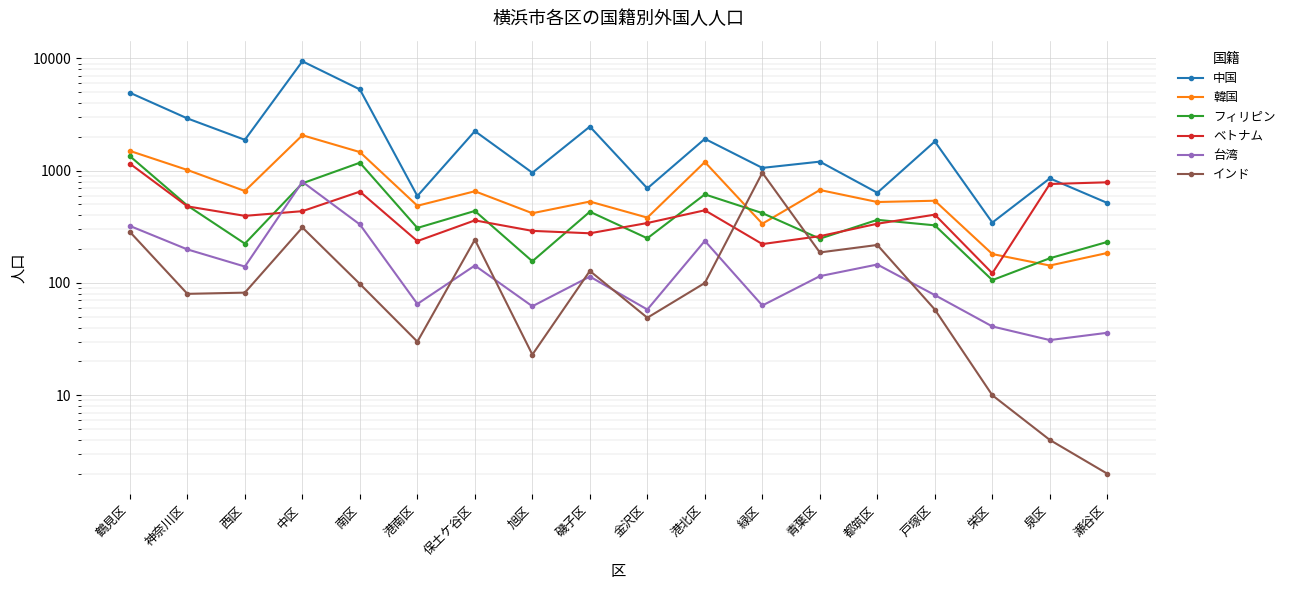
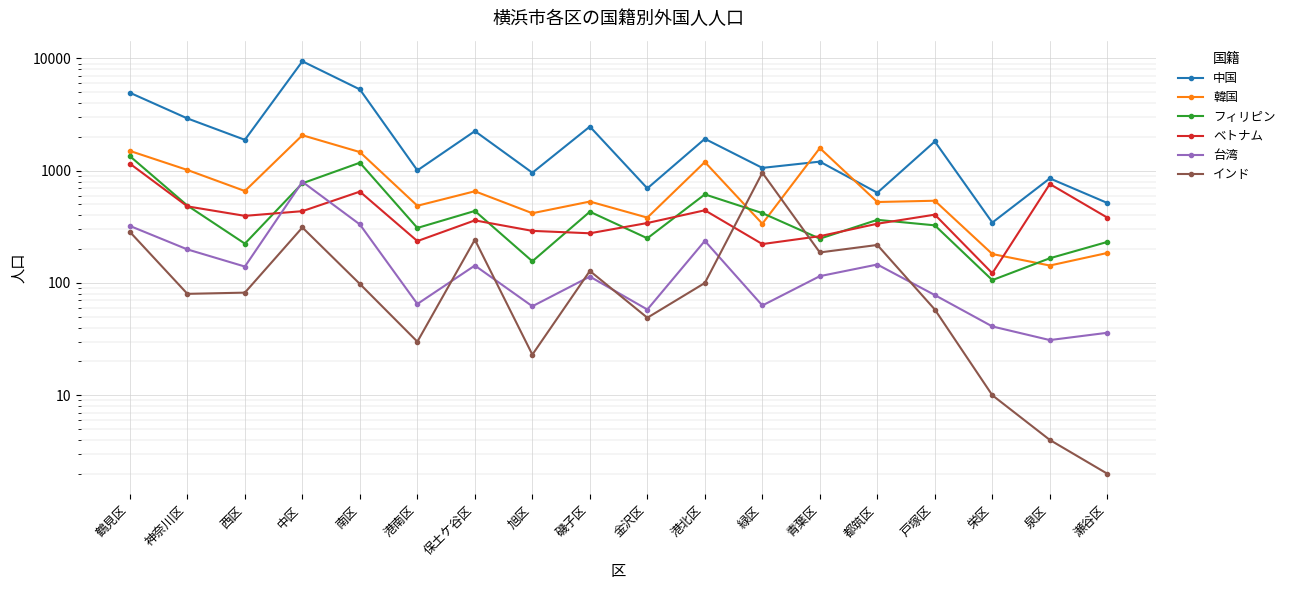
  {
    "中国": {
      "鶴見区": 5000,
      "神奈川区": 2900,
      "西区": 1900,
      "中区": 9000,
      "南区": 5000,
-     "港南区": 600,
+     "港南区": 1000,
      "保土ケ谷区": 2300,
      "旭区": 1000,
      "磯子区": 2500,
      "金沢区": 700,
      "港北区": 1900,
      "緑区": 1100,
      "青葉区": 1200,
      "都筑区": 600,
      "戸塚区": 1800,
      "栄区": 350,
      "泉区": 900,
      "瀬谷区": 500
    },
    "韓国": {
      "鶴見区": 1500,
      "神奈川区": 1000,
      "西区": 700,
      "中区": 2100,
      "南区": 1500,
      "港南区": 490,
      "保土ケ谷区": 700,
      "旭区": 420,
      "磯子区": 500,
      "金沢区": 380,
      "港北区": 1200,
      "緑区": 340,
-     "青葉区": 700,
+     "青葉区": 1600,
      "都筑区": 500,
      "戸塚区": 500,
      "栄区": 180,
      "泉区": 140,
      "瀬谷区": 190
    },
    "フィリピン": {
      "鶴見区": 1300,
      "西区": 220,
      "南区": 1200,
      "港南区": 310,
      "保土ケ谷区": 440,
      "旭区": 160,
      "磯子区": 430,
      "金沢区": 250,
      "港北区": 600,
      "緑区": 420,
      "都筑区": 370,
      "戸塚区": 330,
      "栄区": 110,
      "泉区": 170,
      "瀬谷区": 230
    },
    "ベトナム": {
      "鶴見区": 1200,
      "西区": 400,
      "中区": 440,
      "南区": 700,
      "港南区": 240,
      "保土ケ谷区": 360,
      "旭区": 290,
      "磯子区": 280,
      "金沢区": 340,
      "港北区": 440,
      "緑区": 220,
      "都筑区": 340,
      "戸塚区": 410,
      "栄区": 120,
      "泉区": 800,
-     "瀬谷区": 800
+     "瀬谷区": 380
    },
    "台湾": {
      "鶴見区": 320,
      "神奈川区": 200,
      "西区": 140,
      "南区": 330,
      "港南区": 70,
      "保土ケ谷区": 140,
      "旭区": 60,
      "磯子区": 110,
      "金沢区": 60,
      "港北区": 240,
      "緑区": 60,
      "青葉区": 120,
      "都筑区": 150,
      "戸塚区": 80,
      "栄区": 41,
      "泉区": 31,
      "瀬谷区": 36
    },
    "インド": {
      "鶴見区": 290,
      "神奈川区": 80,
      "西区": 80,
      "中区": 310,
      "南区": 100,
      "港南区": 30,
      "保土ケ谷区": 240,
      "旭区": 23,
      "磯子区": 130,
      "金沢区": 50,
      "港北区": 100,
      "緑区": 1000,
      "青葉区": 190,
      "都筑区": 220,
      "戸塚区": 60,
      "栄区": 10,
      "泉区": 4,
      "瀬谷区": 2
    }
  }
